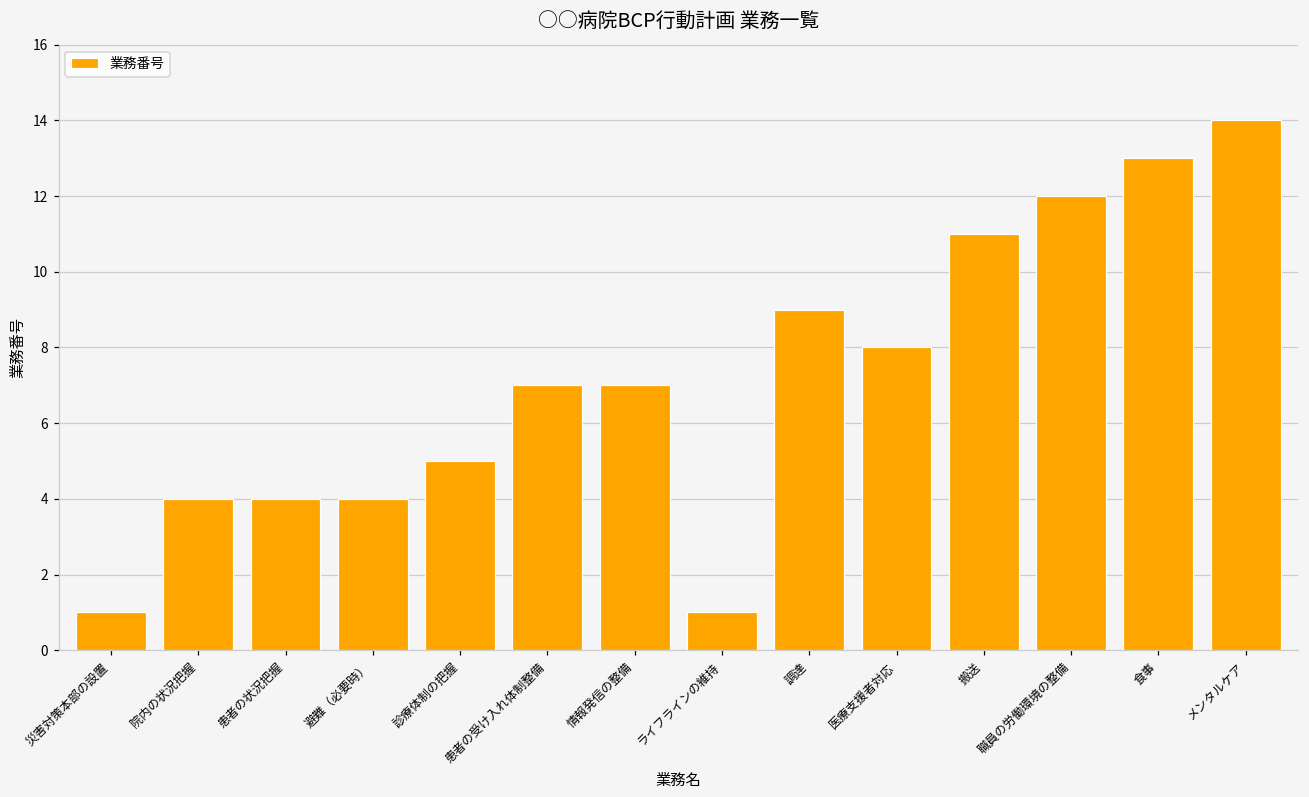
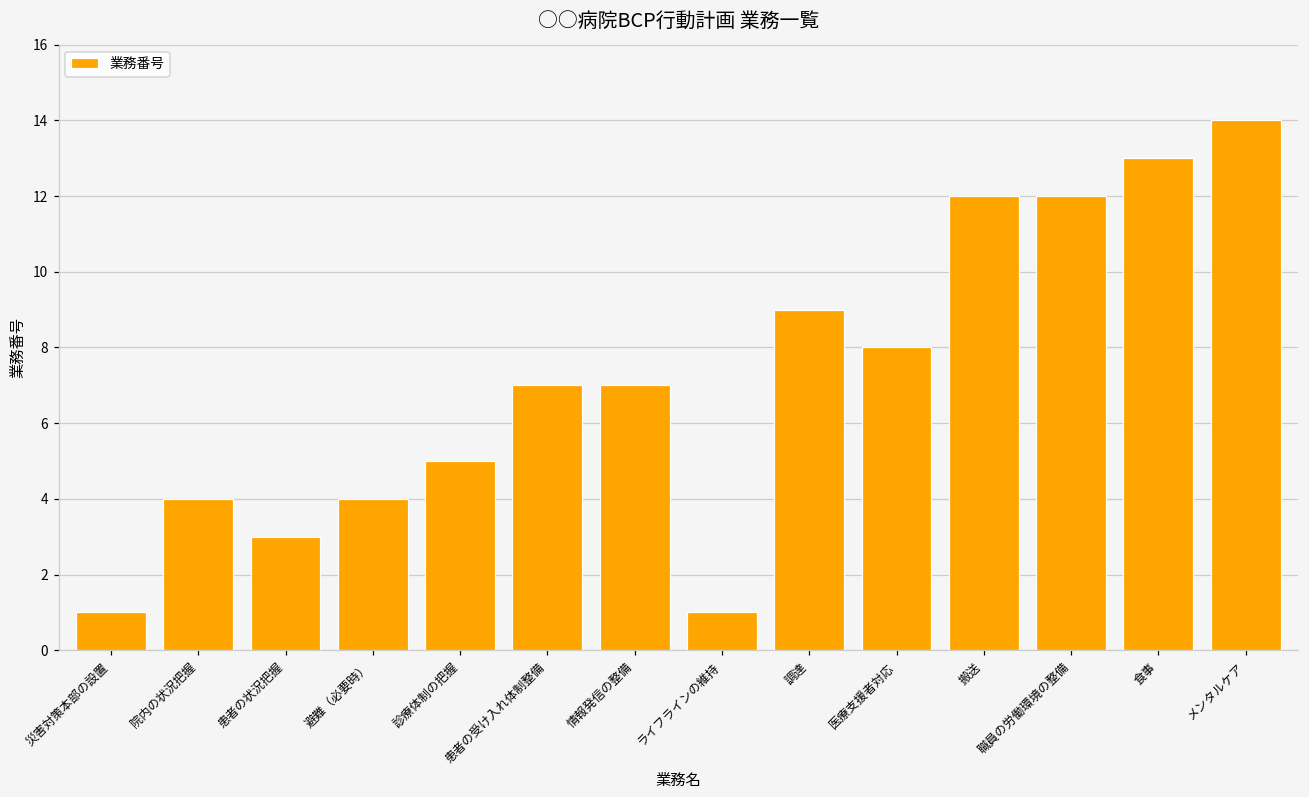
  {
    "災害対策本部の設置": 1,
    "院内の状況把握": 4,
-   "患者の状況把握": 4,
+   "患者の状況把握": 3,
    "避難（必要時）": 4,
    "診療体制の把握": 5,
    "患者の受け入れ体制整備": 7,
    "情報発信の整備": 7,
    "ライフラインの維持": 1,
    "調達": 9,
    "医療支援者対応": 8,
-   "搬送": 11,
+   "搬送": 12,
    "職員の労働環境の整備": 12,
    "食事": 13,
    "メンタルケア": 14
  }
